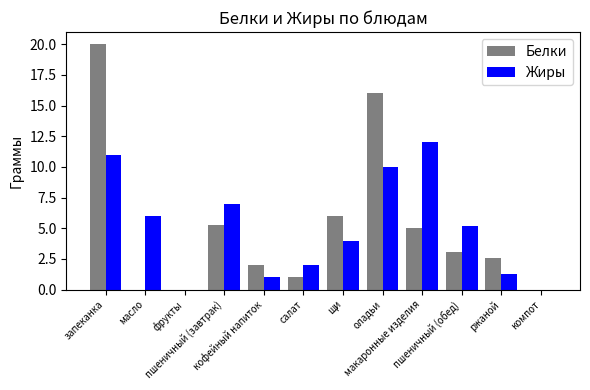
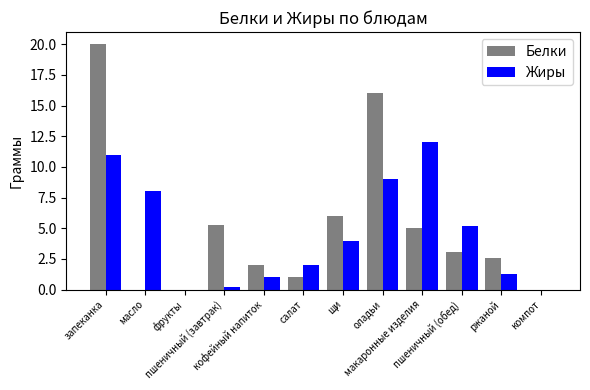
  {
    "Белки": {
      "запеканка": 20.0,
      "масло": 0.0,
      "фрукты": 0.0,
      "пшеничный (завтрак)": 5.3,
      "кофейный напиток": 2.0,
      "салат": 1.0,
      "щи": 6.0,
      "оладьи": 16.0,
      "макаронные изделия": 5.0,
      "пшеничный (обед)": 3.1,
      "ржаной": 2.6,
      "компот": 0.0
    },
    "Жиры": {
      "запеканка": 11.0,
-     "масло": 6,
+     "масло": 8,
      "фрукты": 0.0,
-     "пшеничный (завтрак)": 7.0,
+     "пшеничный (завтрак)": 0.2,
      "кофейный напиток": 1.0,
      "салат": 2.0,
      "щи": 4.0,
-     "оладьи": 10,
+     "оладьи": 9,
      "макаронные изделия": 12.0,
      "пшеничный (обед)": 5.2,
      "ржаной": 1.3,
      "компот": 0.0
    }
  }
